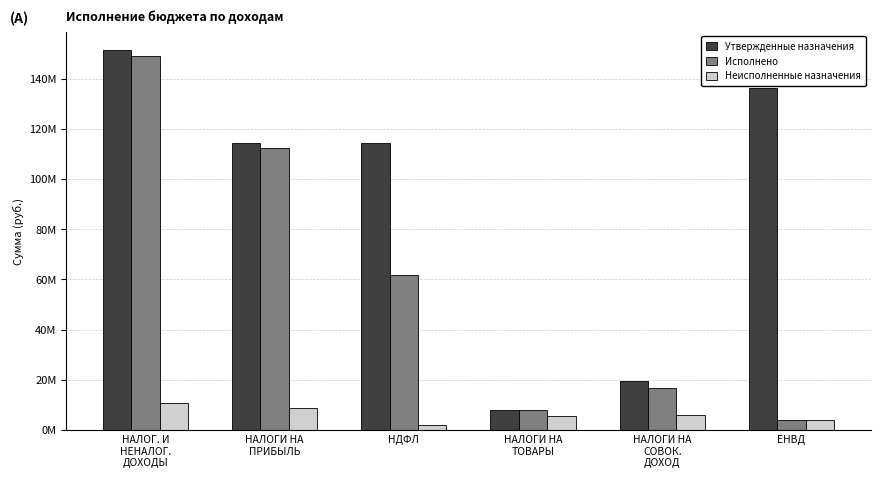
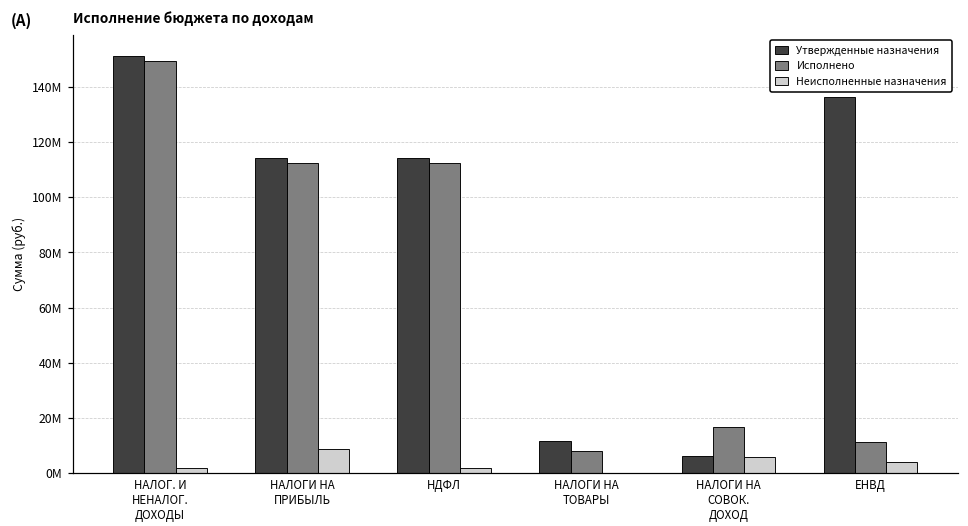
  {
    "Утвержденные назначения": {
      "НАЛОГ. И НЕНАЛОГ. ДОХОДЫ": 151000000,
      "НАЛОГИ НА ПРИБЫЛЬ": 114000000,
      "НДФЛ": 114000000,
-     "НАЛОГИ НА ТОВАРЫ": 8000000,
-     "НАЛОГИ НА СОВОК. ДОХОД": 20000000,
+     "НАЛОГИ НА ТОВАРЫ": 12000000,
+     "НАЛОГИ НА СОВОК. ДОХОД": 6000000,
      "ЕНВД": 137000000
    },
    "Исполнено": {
      "НАЛОГ. И НЕНАЛОГ. ДОХОДЫ": 149000000,
      "НАЛОГИ НА ПРИБЫЛЬ": 112000000,
-     "НДФЛ": 62000000,
+     "НДФЛ": 112000000,
      "НАЛОГИ НА ТОВАРЫ": 8000000,
      "НАЛОГИ НА СОВОК. ДОХОД": 17000000,
-     "ЕНВД": 4000000
+     "ЕНВД": 11000000
    },
    "Неисполненные назначения": {
-     "НАЛОГ. И НЕНАЛОГ. ДОХОДЫ": 11000000,
+     "НАЛОГ. И НЕНАЛОГ. ДОХОДЫ": 2000000,
      "НАЛОГИ НА ПРИБЫЛЬ": 9000000,
      "НДФЛ": 2000000,
-     "НАЛОГИ НА ТОВАРЫ": 5000000,
+     "НАЛОГИ НА ТОВАРЫ": 0,
      "НАЛОГИ НА СОВОК. ДОХОД": 6000000,
      "ЕНВД": 4000000
    }
  }
